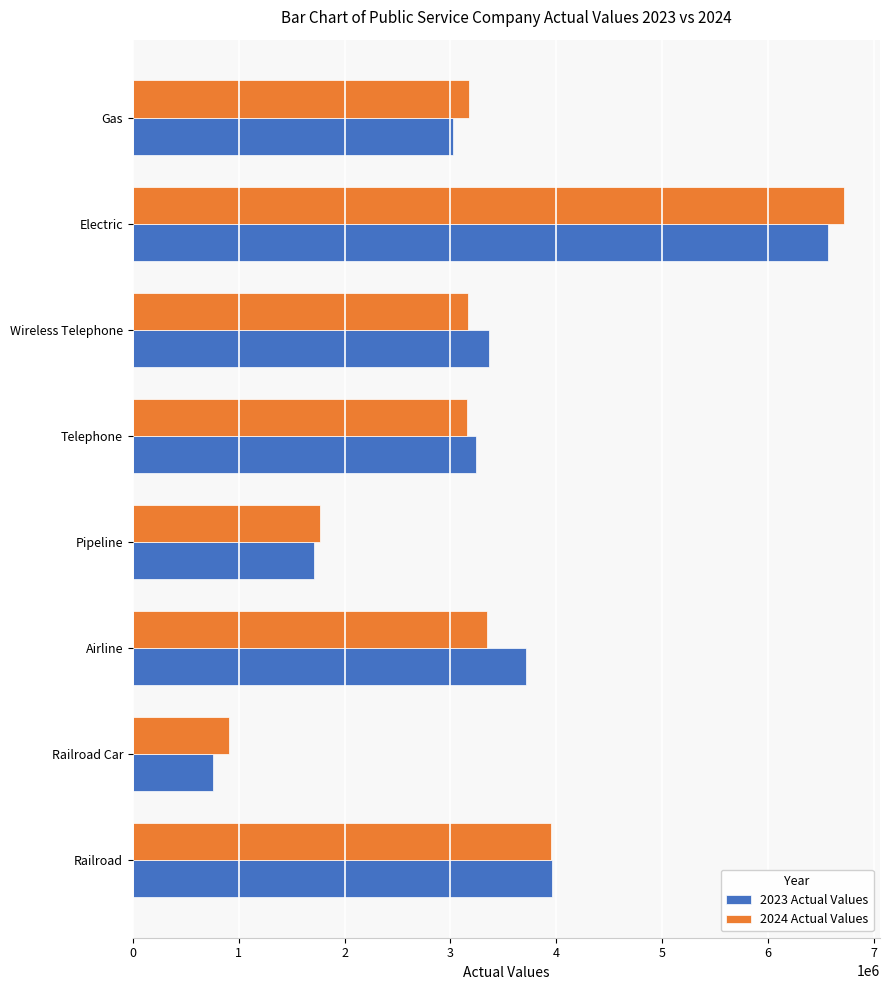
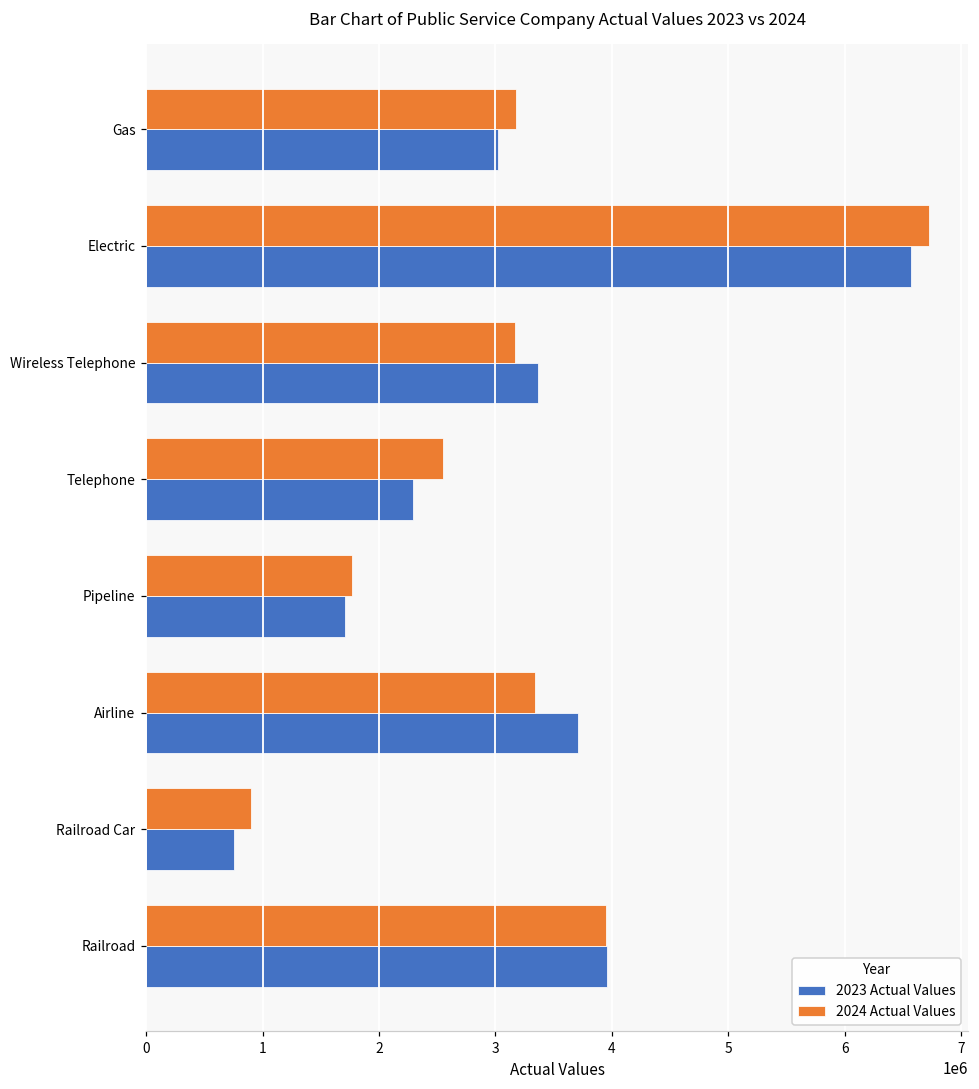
  {
    "2023 Actual Values": {
      "Gas": 3020000,
      "Electric": 6560000,
      "Wireless Telephone": 3360000,
-     "Telephone": 3240000,
+     "Telephone": 2290000,
      "Pipeline": 1710000,
      "Airline": 3710000,
      "Railroad Car": 750000,
      "Railroad": 3960000
    },
    "2024 Actual Values": {
      "Gas": 3170000,
      "Electric": 6720000,
      "Wireless Telephone": 3170000,
-     "Telephone": 3160000,
+     "Telephone": 2550000,
      "Pipeline": 1770000,
      "Airline": 3340000,
      "Railroad Car": 900000,
      "Railroad": 3950000
    }
  }
